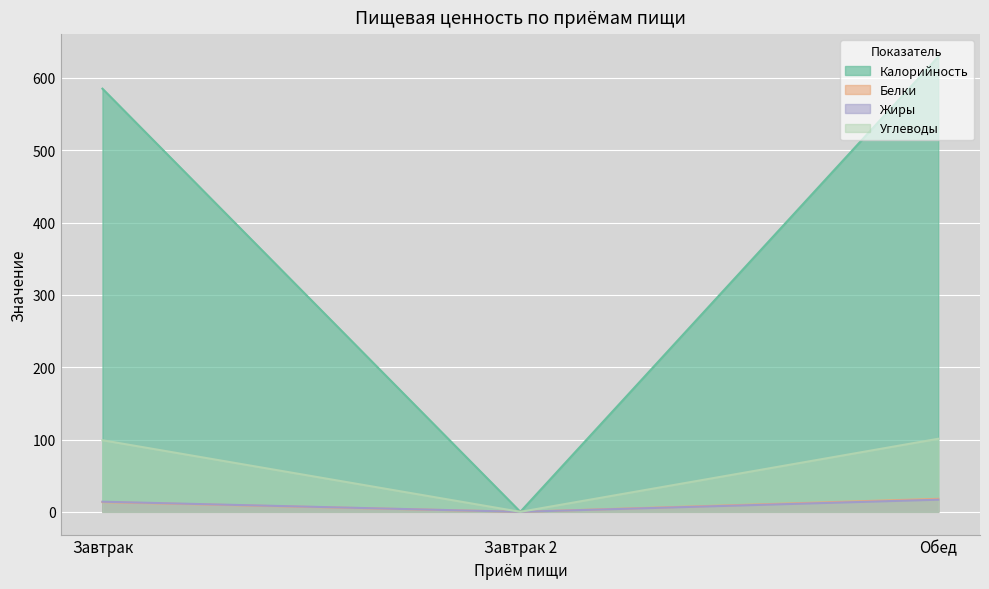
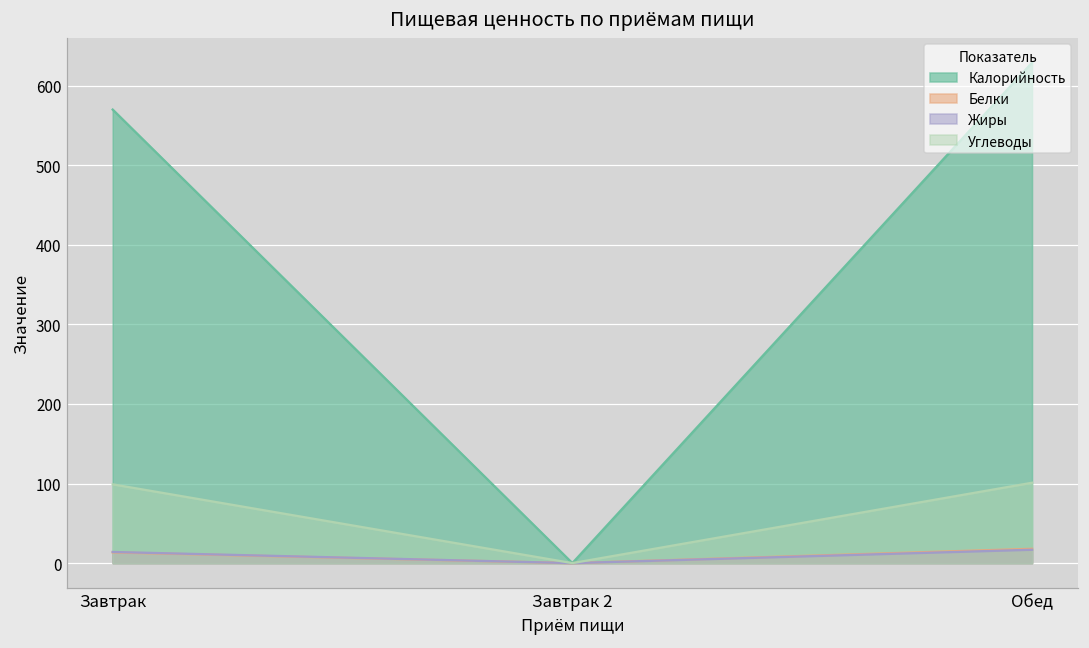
  {
    "Калорийность": {
-     "Завтрак": 590
+     "Завтрак": 570
    }
  }
